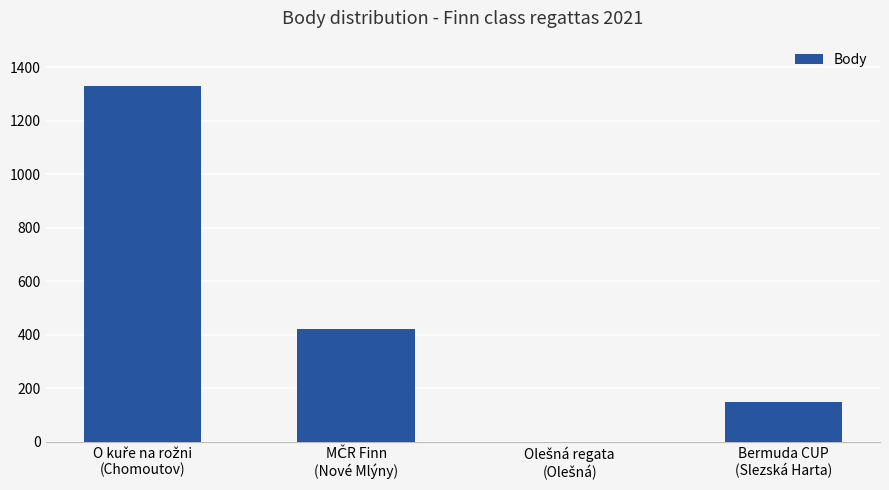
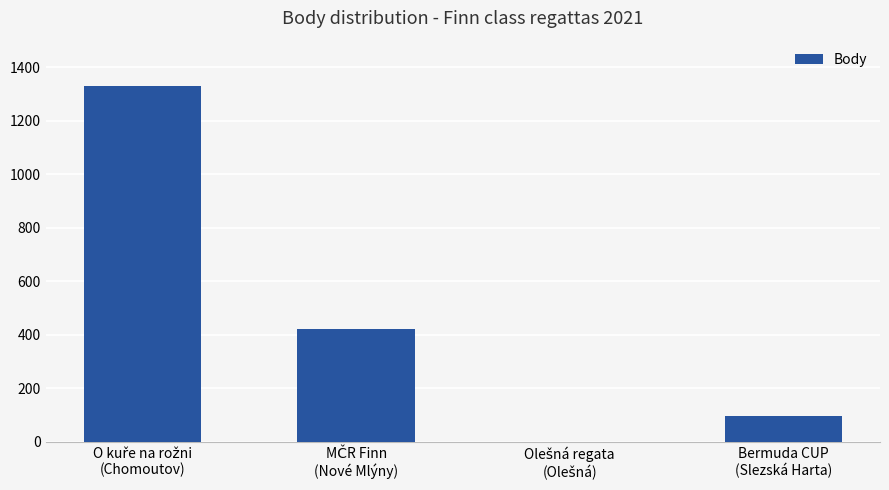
  {
    "O kuře na rožni (Chomoutov)": 1330,
    "MČR Finn (Nové Mlýny)": 420,
    "Olešná regata (Olešná)": 0,
-   "Bermuda CUP (Slezská Harta)": 150
+   "Bermuda CUP (Slezská Harta)": 100
  }
